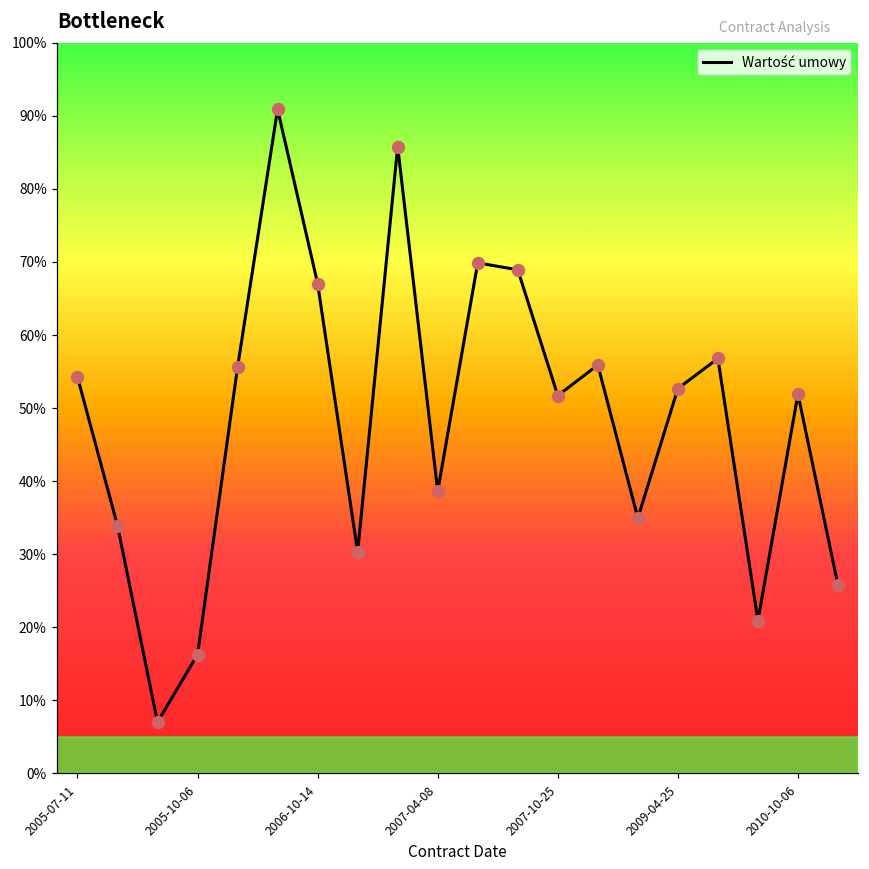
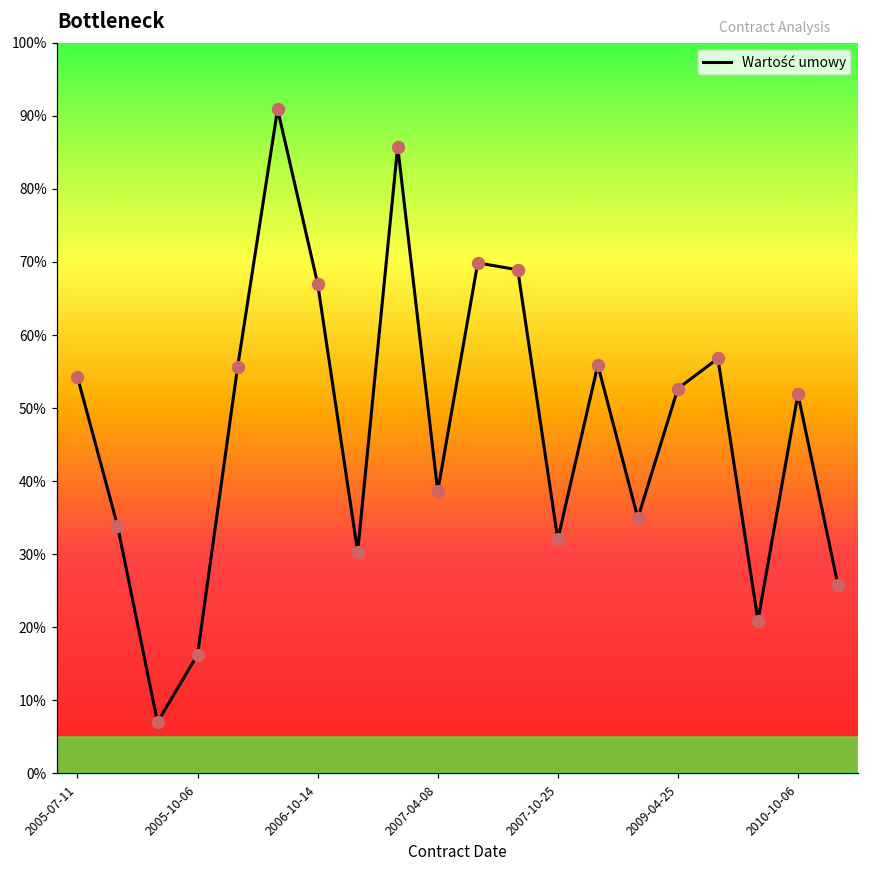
  {
-   "2007-10-25": "52%",
+   "2007-10-25": "32%",
    "2009-04-25": "53%",
    "2010-10-06": "52%"
  }
